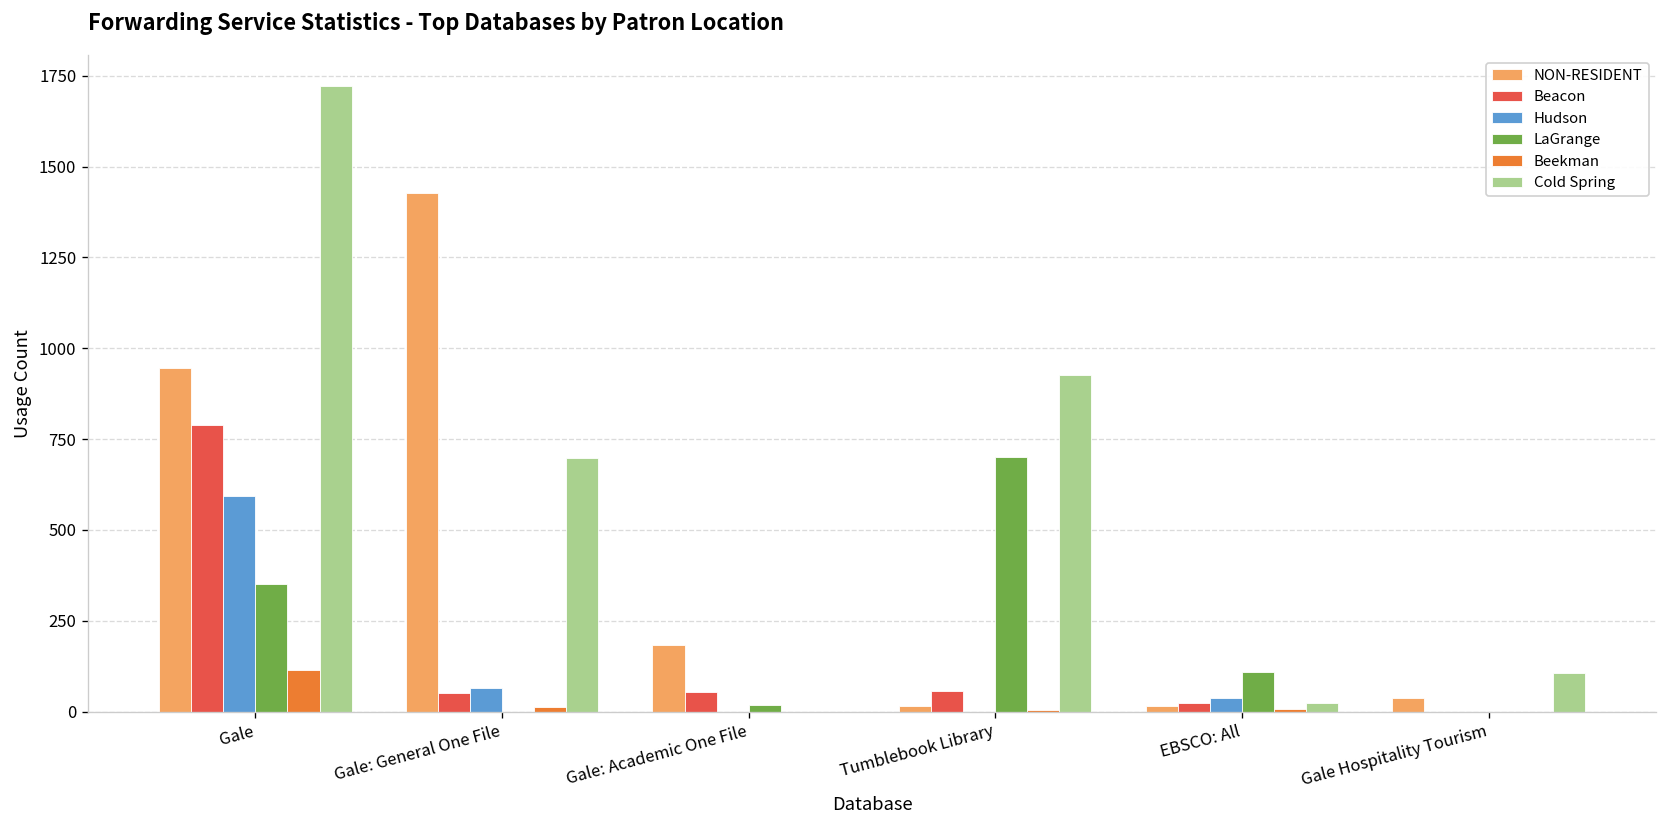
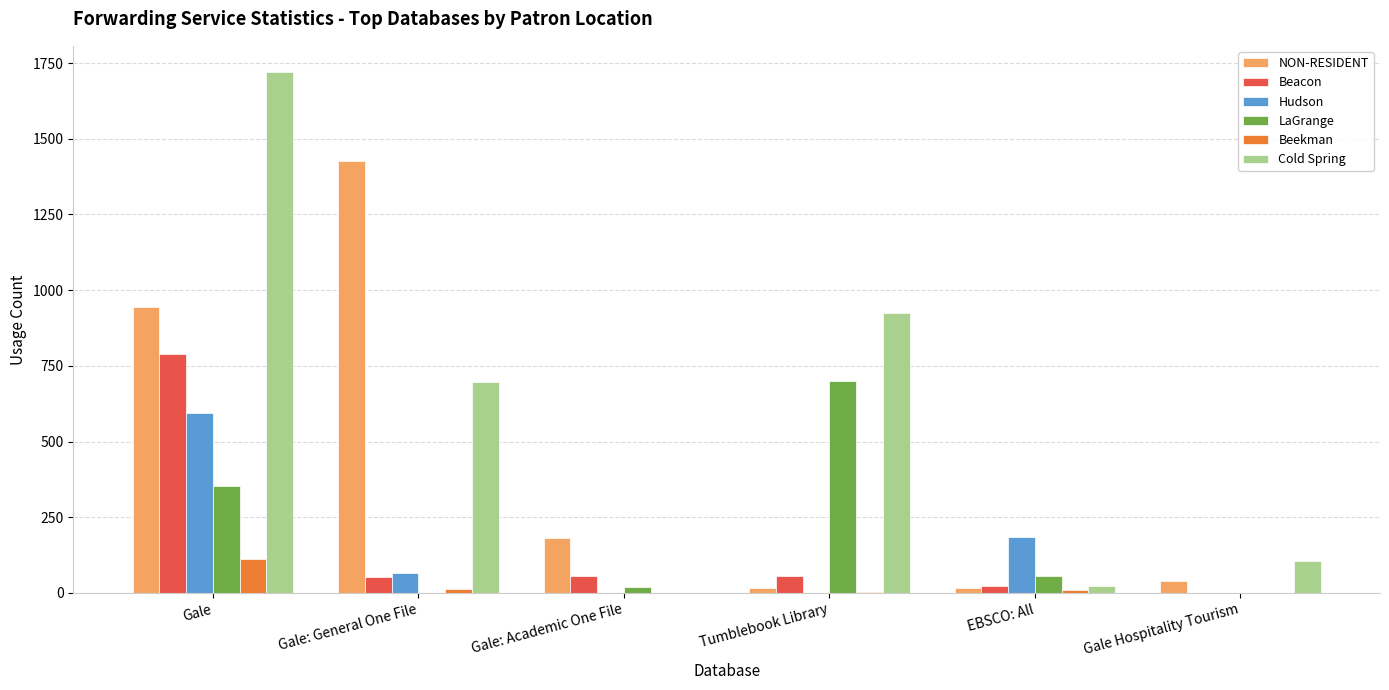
  {
    "NON-RESIDENT": {
      "Gale": 950,
      "Gale: General One File": 1430,
      "Gale: Academic One File": 180,
      "Tumblebook Library": 20,
      "EBSCO: All": 20,
      "Gale Hospitality Tourism": 40
    },
    "Hudson": {
      "Gale": 590,
      "Gale: General One File": 70,
      "Gale: Academic One File": 0,
      "Tumblebook Library": 0,
-     "EBSCO: All": 40,
+     "EBSCO: All": 190,
      "Gale Hospitality Tourism": 0
    },
    "LaGrange": {
      "Gale": 350,
      "Gale: General One File": 0,
      "Gale: Academic One File": 20,
      "Tumblebook Library": 700,
-     "EBSCO: All": 110,
+     "EBSCO: All": 60,
      "Gale Hospitality Tourism": 0
    },
    "Cold Spring": {
      "Gale": 1720,
      "Gale: General One File": 700,
      "Gale: Academic One File": 0,
      "Tumblebook Library": 930,
      "EBSCO: All": 20,
      "Gale Hospitality Tourism": 110
    }
  }
